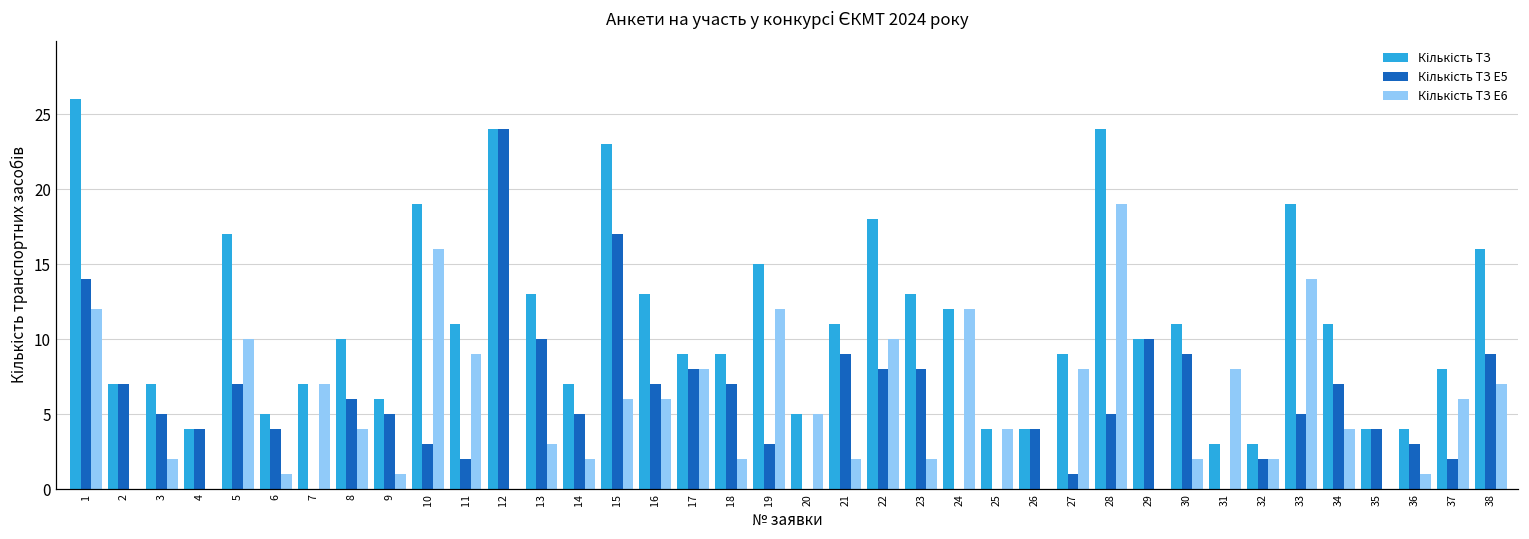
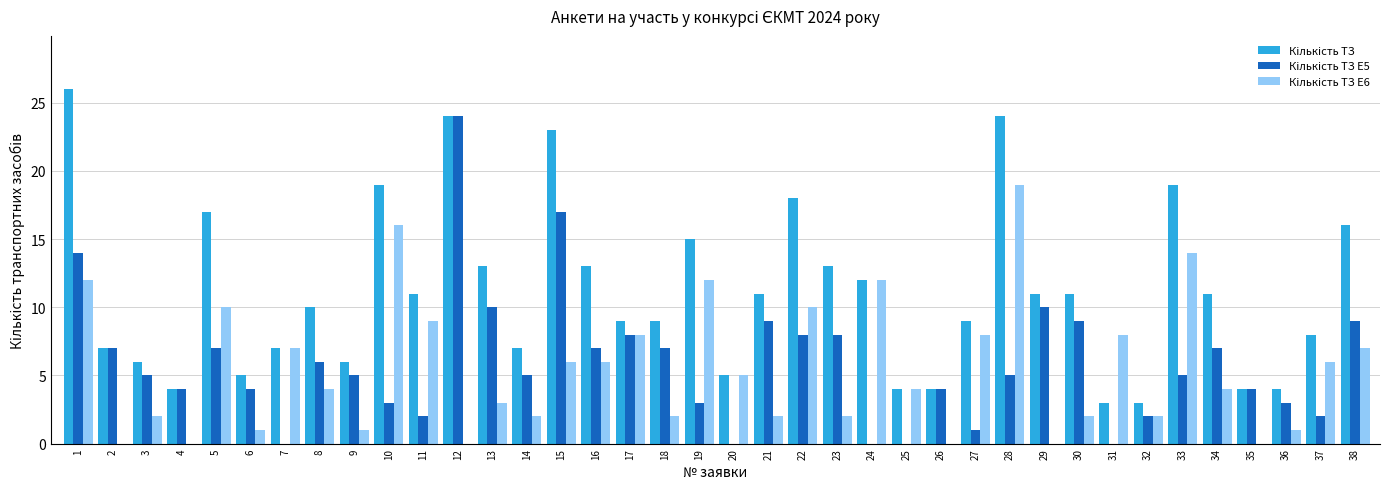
  {
    "Кількість ТЗ": {
      "1": 26,
      "2": 7,
-     "3": 7,
+     "3": 6,
      "4": 4,
      "5": 17,
      "6": 5,
      "7": 7,
      "8": 10,
      "9": 6,
      "10": 19,
      "11": 11,
      "12": 24,
      "13": 13,
      "14": 7,
      "15": 23,
      "16": 13,
      "17": 9,
      "18": 9,
      "19": 15,
      "20": 5,
      "21": 11,
      "22": 18,
      "23": 13,
      "24": 12,
      "25": 4,
      "26": 4,
      "27": 9,
      "28": 24,
-     "29": 10,
+     "29": 11,
      "30": 11,
      "31": 3,
      "32": 3,
      "33": 19,
      "34": 11,
      "35": 4,
      "36": 4,
      "37": 8,
      "38": 16
    },
    "Кількість ТЗ E5": {
      "1": 14,
      "2": 7,
      "3": 5,
      "4": 4,
      "5": 7,
      "6": 4,
      "7": 0,
      "8": 6,
      "9": 5,
      "10": 3,
      "11": 2,
      "12": 24,
      "13": 10,
      "14": 5,
      "15": 17,
      "16": 7,
      "17": 8,
      "18": 7,
      "19": 3,
      "20": 0,
      "21": 9,
      "22": 8,
      "23": 8,
      "24": 0,
      "25": 0,
      "26": 4,
      "27": 1,
      "28": 5,
      "29": 10,
      "30": 9,
      "31": 0,
      "32": 2,
      "33": 5,
      "34": 7,
      "35": 4,
      "36": 3,
      "37": 2,
      "38": 9
    },
    "Кількість ТЗ E6": {
      "1": 12,
      "2": 0,
      "3": 2,
      "4": 0,
      "5": 10,
      "6": 1,
      "7": 7,
      "8": 4,
      "9": 1,
      "10": 16,
      "11": 9,
      "12": 0,
      "13": 3,
      "14": 2,
      "15": 6,
      "16": 6,
      "17": 8,
      "18": 2,
      "19": 12,
      "20": 5,
      "21": 2,
      "22": 10,
      "23": 2,
      "24": 12,
      "25": 4,
      "26": 0,
      "27": 8,
      "28": 19,
      "29": 0,
      "30": 2,
      "31": 8,
      "32": 2,
      "33": 14,
      "34": 4,
      "35": 0,
      "36": 1,
      "37": 6,
      "38": 7
    }
  }
